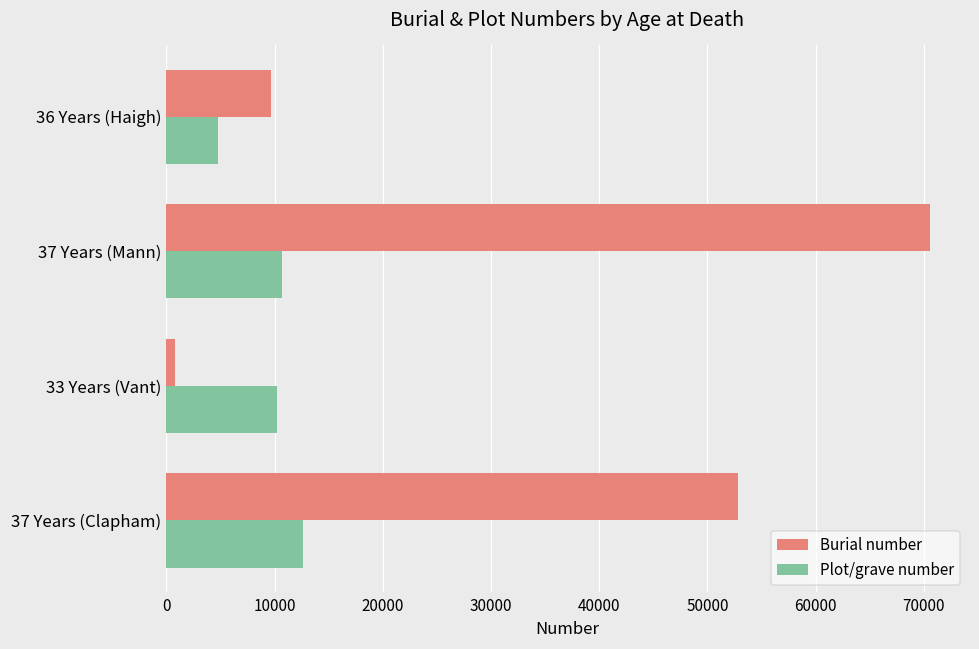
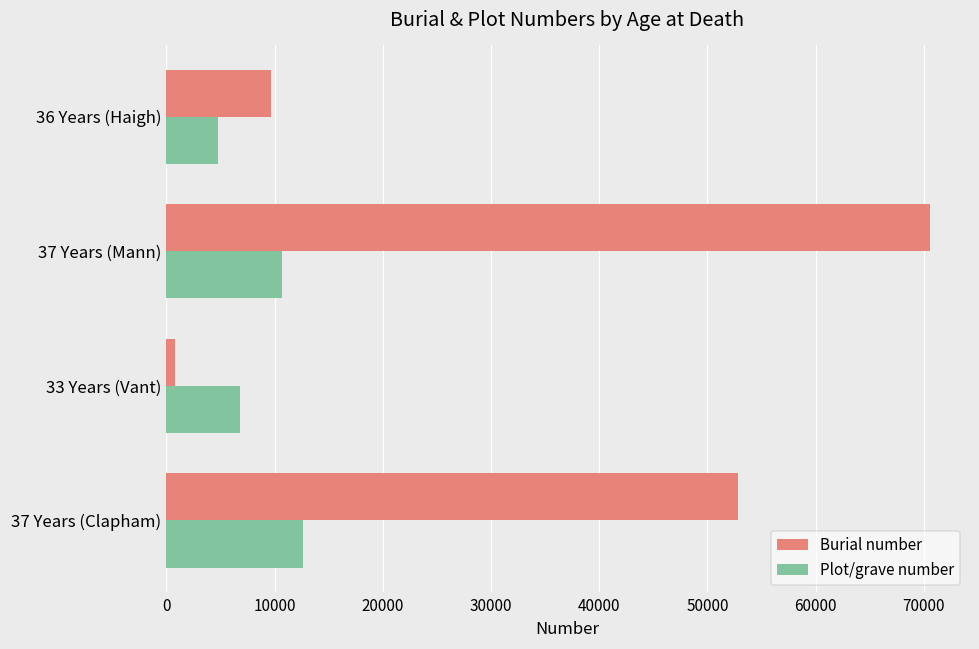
  {
    "Burial number": {
      "36 Years (Haigh)": 10000,
      "37 Years (Mann)": 71000,
      "33 Years (Vant)": 1000,
      "37 Years (Clapham)": 53000
    },
    "Plot/grave number": {
      "36 Years (Haigh)": 5000,
      "37 Years (Mann)": 11000,
-     "33 Years (Vant)": 10000,
+     "33 Years (Vant)": 7000,
      "37 Years (Clapham)": 13000
    }
  }
